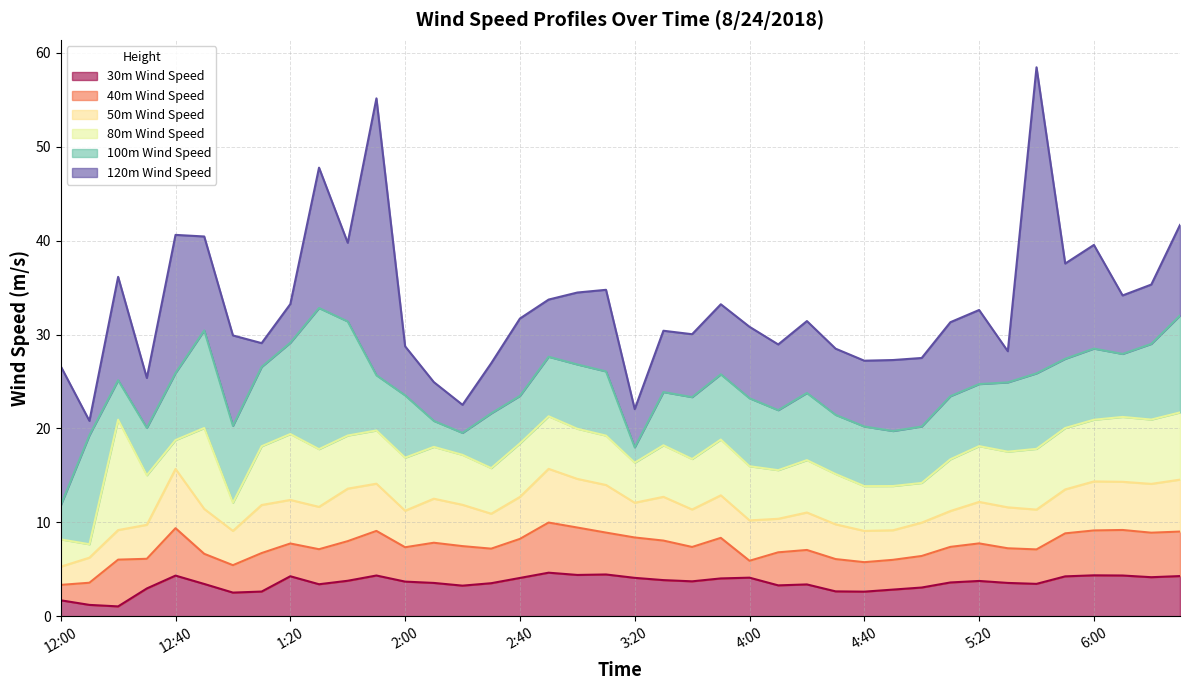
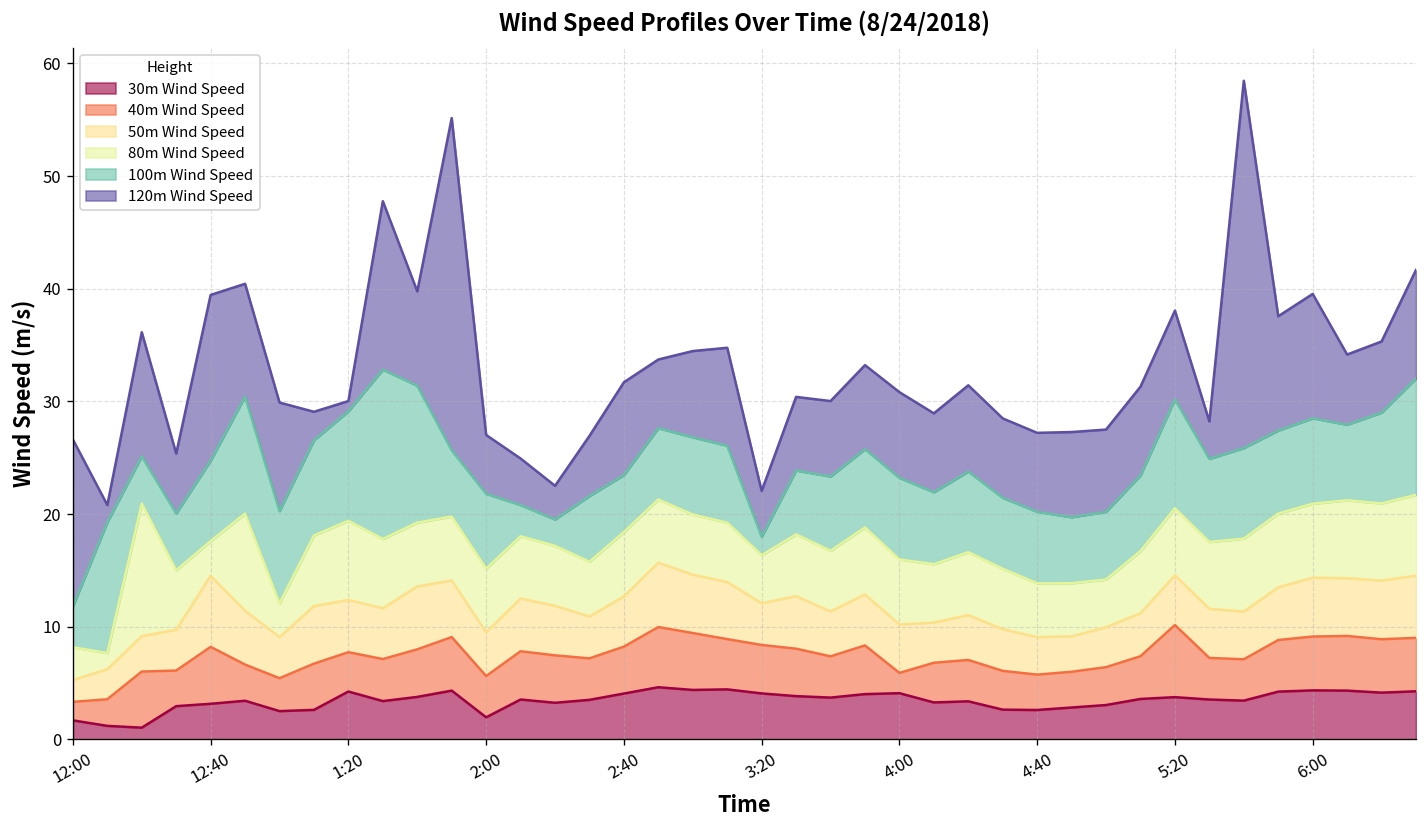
  {
    "30m Wind Speed": {
      "12:00": 2,
-     "12:40": 4,
+     "12:40": 3,
      "1:20": 4,
-     "2:00": 4,
+     "2:00": 2,
      "2:40": 4,
      "3:20": 4,
      "4:00": 4,
      "4:40": 3,
      "5:20": 4,
      "6:00": 4
    },
    "40m Wind Speed": {
      "12:00": 2,
      "12:40": 5,
      "1:20": 3,
      "2:00": 4,
      "2:40": 4,
      "3:20": 4,
      "4:00": 2,
      "4:40": 3,
-     "5:20": 4,
+     "5:20": 6,
      "6:00": 5
    },
    "100m Wind Speed": {
      "12:00": 4,
      "12:40": 7,
      "1:20": 10,
      "2:00": 7,
      "2:40": 5,
      "3:20": 2,
      "4:00": 7,
      "4:40": 6,
-     "5:20": 7,
+     "5:20": 10,
      "6:00": 8
    },
    "120m Wind Speed": {
      "12:00": 15,
      "12:40": 15,
-     "1:20": 4,
+     "1:20": 1,
      "2:00": 5,
      "2:40": 8,
      "3:20": 4,
      "4:00": 8,
      "4:40": 7,
      "5:20": 8,
      "6:00": 11
    }
  }
